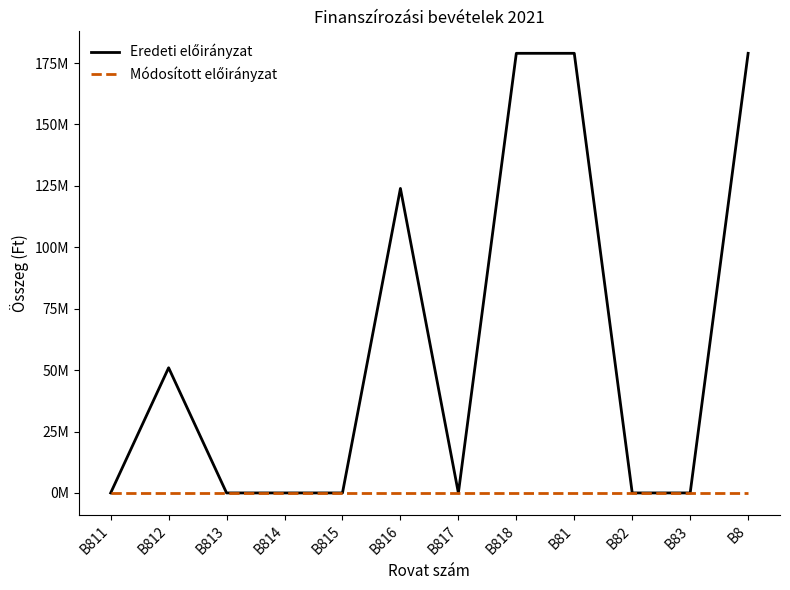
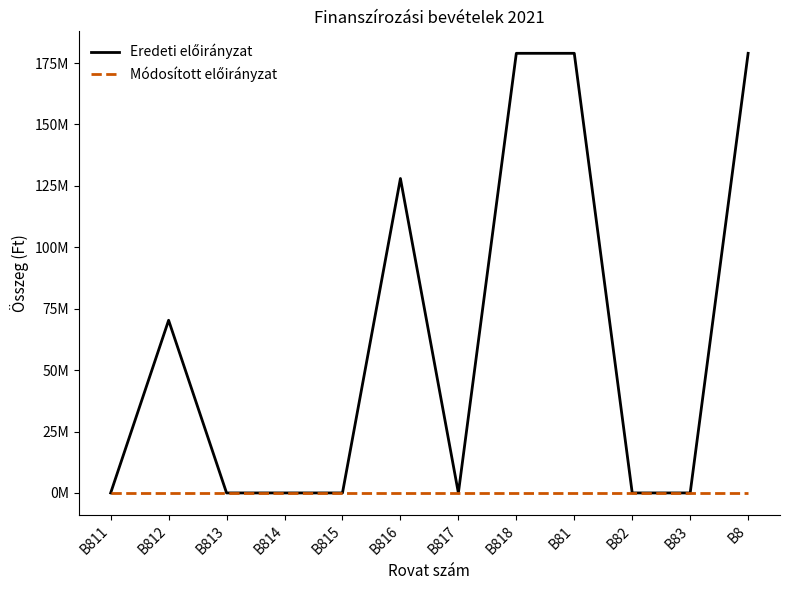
  {
    "Eredeti előirányzat": {
-     "B812": 51000000,
-     "B816": 124000000,
+     "B812": 70000000,
+     "B816": 128000000,
      "B818": 179000000,
      "B81": 179000000,
      "B8": 179000000
    },
    "Módosított előirányzat": {
      "B812": 0,
      "B816": 0,
      "B818": 0,
      "B81": 0,
      "B8": 0
    }
  }
